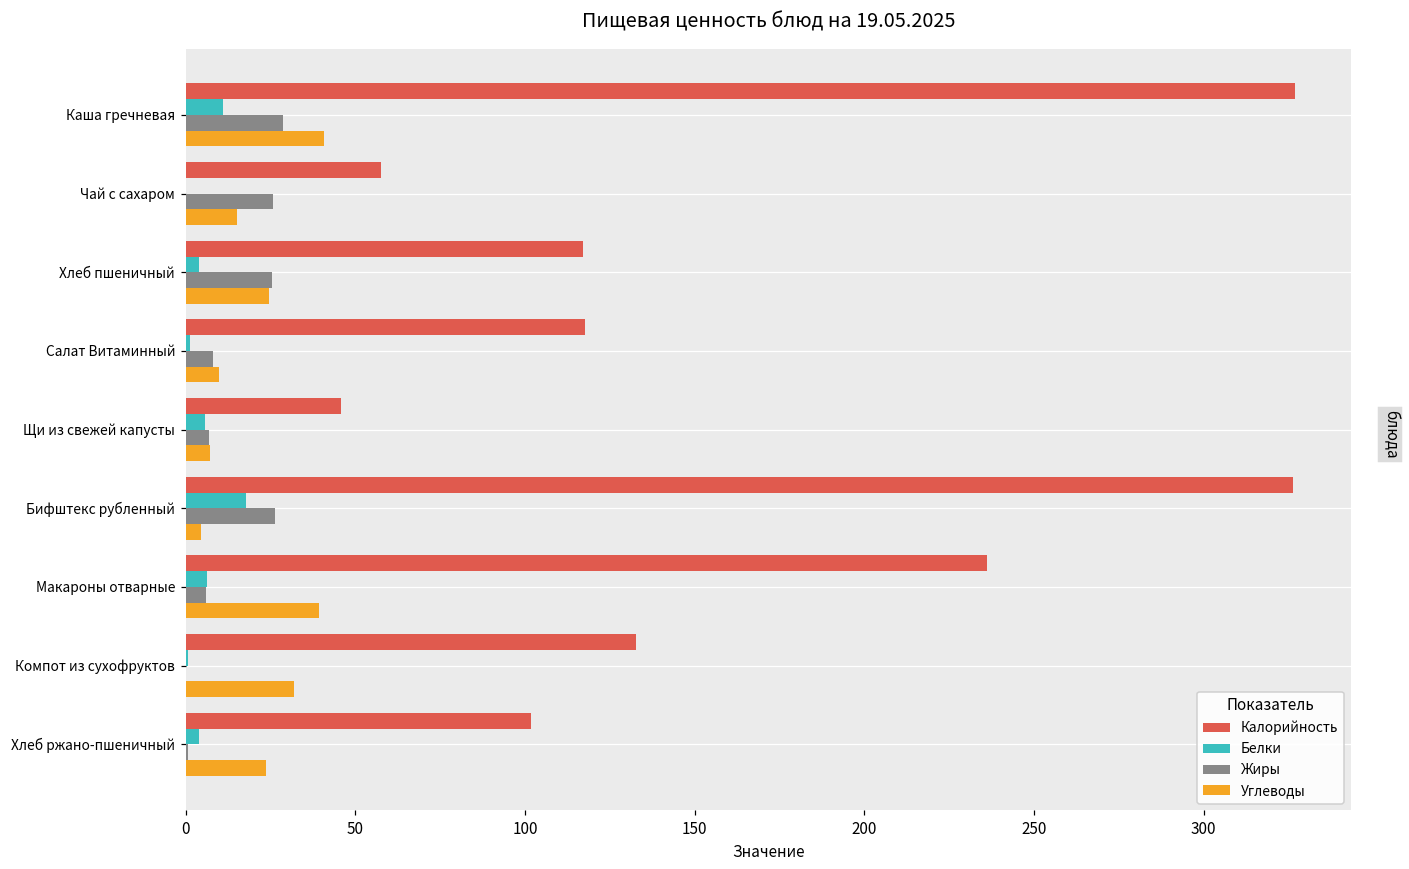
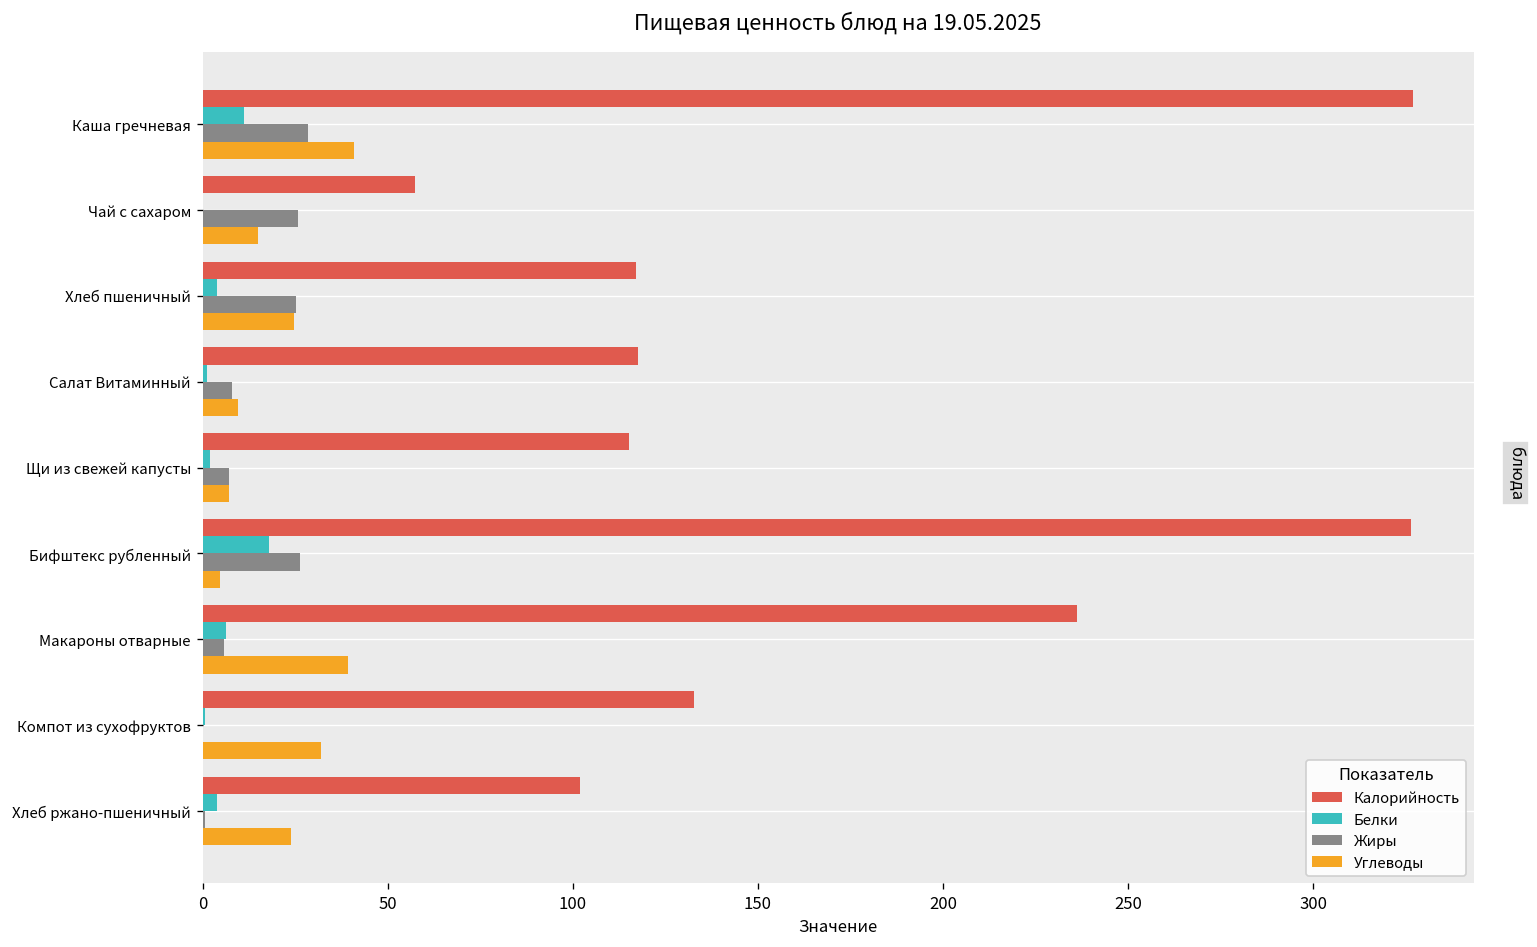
  {
    "Калорийность": {
      "Каша гречневая": 327,
      "Чай с сахаром": 58,
      "Хлеб пшеничный": 117,
      "Салат Витаминный": 118,
-     "Щи из свежей капусты": 46,
+     "Щи из свежей капусты": 115,
      "Бифштекс рубленный": 326,
      "Макароны отварные": 236,
      "Компот из сухофруктов": 133,
      "Хлеб ржано-пшеничный": 102
    },
    "Белки": {
      "Каша гречневая": 11,
      "Хлеб пшеничный": 4,
      "Салат Витаминный": 1,
-     "Щи из свежей капусты": 6,
+     "Щи из свежей капусты": 2,
      "Бифштекс рубленный": 18,
      "Макароны отварные": 6,
      "Хлеб ржано-пшеничный": 4
    },
    "Жиры": {
      "Каша гречневая": 29,
      "Чай с сахаром": 26,
      "Хлеб пшеничный": 25,
      "Салат Витаминный": 8,
      "Щи из свежей капусты": 7,
      "Бифштекс рубленный": 26,
      "Макароны отварные": 6
    },
    "Углеводы": {
      "Каша гречневая": 41,
      "Чай с сахаром": 15,
      "Хлеб пшеничный": 25,
      "Салат Витаминный": 10,
      "Щи из свежей капусты": 7,
      "Бифштекс рубленный": 5,
      "Макароны отварные": 39,
      "Компот из сухофруктов": 32,
      "Хлеб ржано-пшеничный": 24
    }
  }
